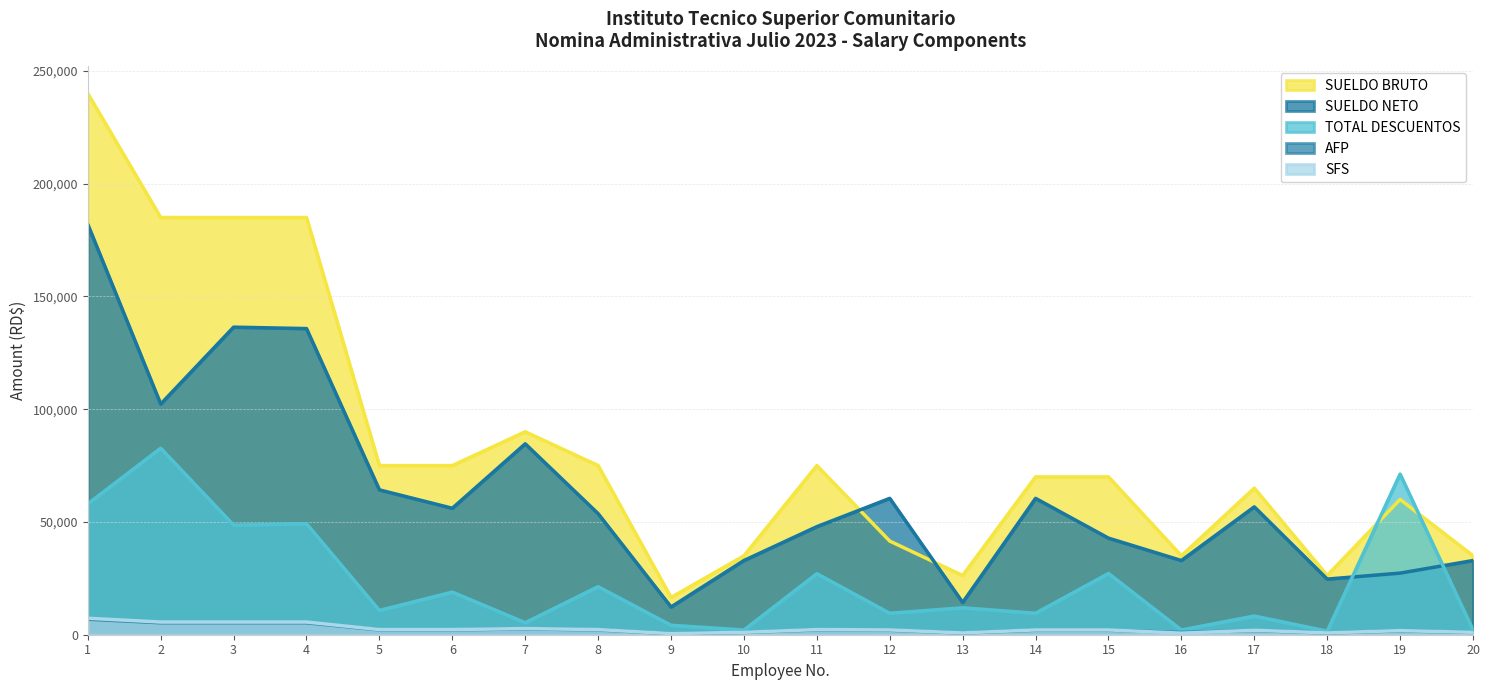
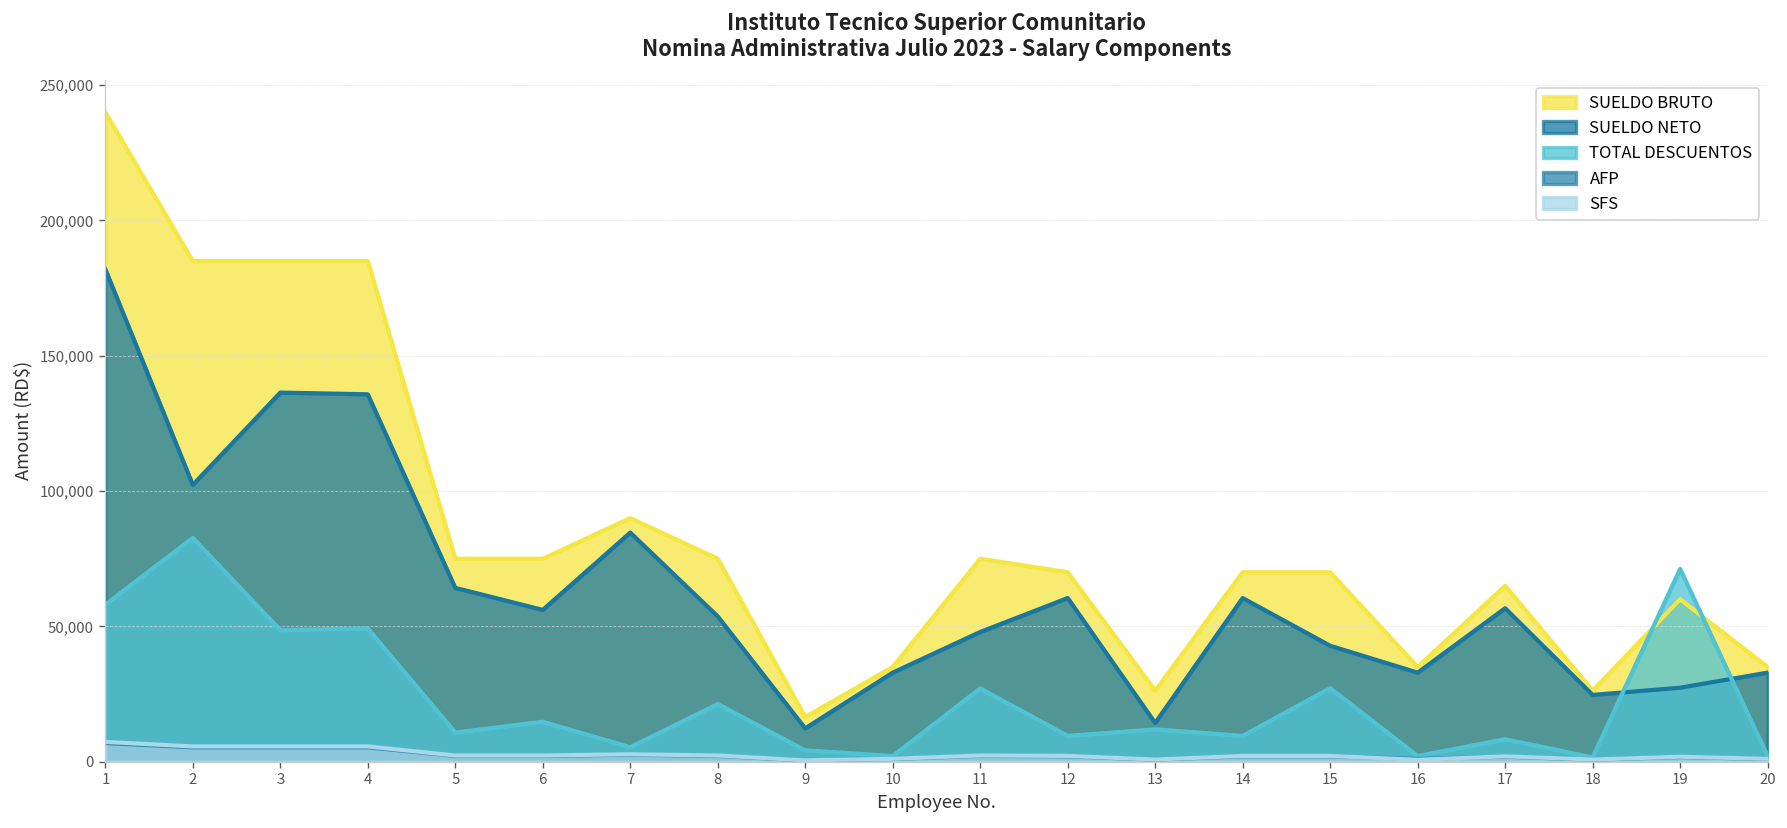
  {
    "SUELDO BRUTO": {
      "1": "240,000",
      "2": "185,000",
      "3": "185,000",
      "4": "185,000",
      "5": "75,000",
      "6": "75,000",
      "7": "90,000",
      "8": "75,000",
      "9": "17,000",
      "10": "35,000",
      "11": "75,000",
-     "12": "42,000",
+     "12": "70,000",
      "13": "26,000",
      "14": "70,000",
      "15": "70,000",
      "16": "35,000",
      "17": "65,000",
      "18": "26,000",
      "19": "60,000",
      "20": "35,000"
    },
    "TOTAL DESCUENTOS": {
      "1": "58,000",
      "2": "83,000",
      "3": "49,000",
      "4": "49,000",
      "5": "11,000",
-     "6": "19,000",
+     "6": "15,000",
      "7": "5,000",
      "8": "21,000",
      "9": "4,000",
      "11": "27,000",
      "12": "10,000",
      "13": "12,000",
      "14": "10,000",
      "15": "27,000",
      "17": "8,000",
      "19": "71,000"
    }
  }
